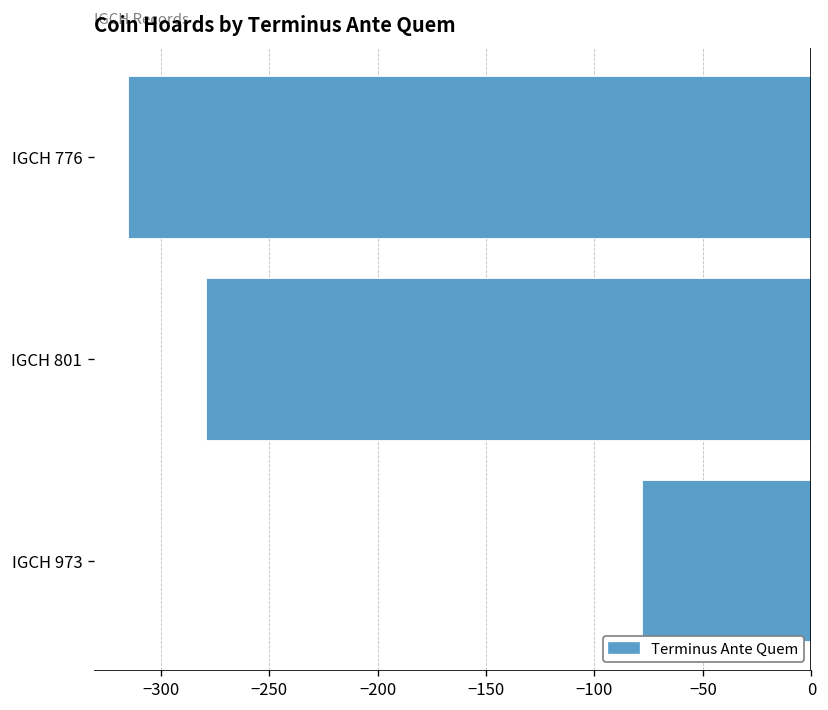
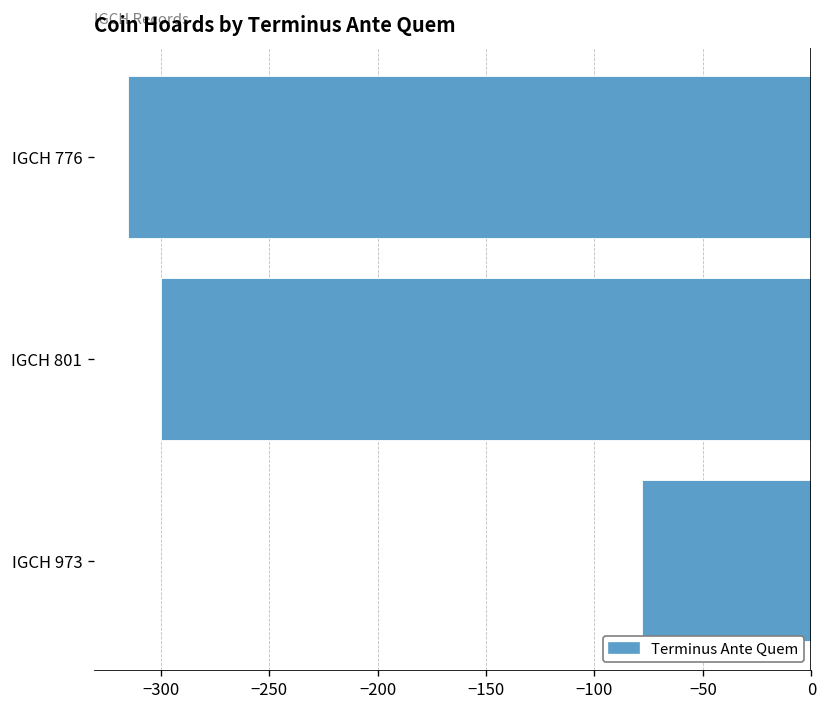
  {
    "IGCH 776": -315,
-   "IGCH 801": -279,
+   "IGCH 801": -300,
    "IGCH 973": -78
  }
